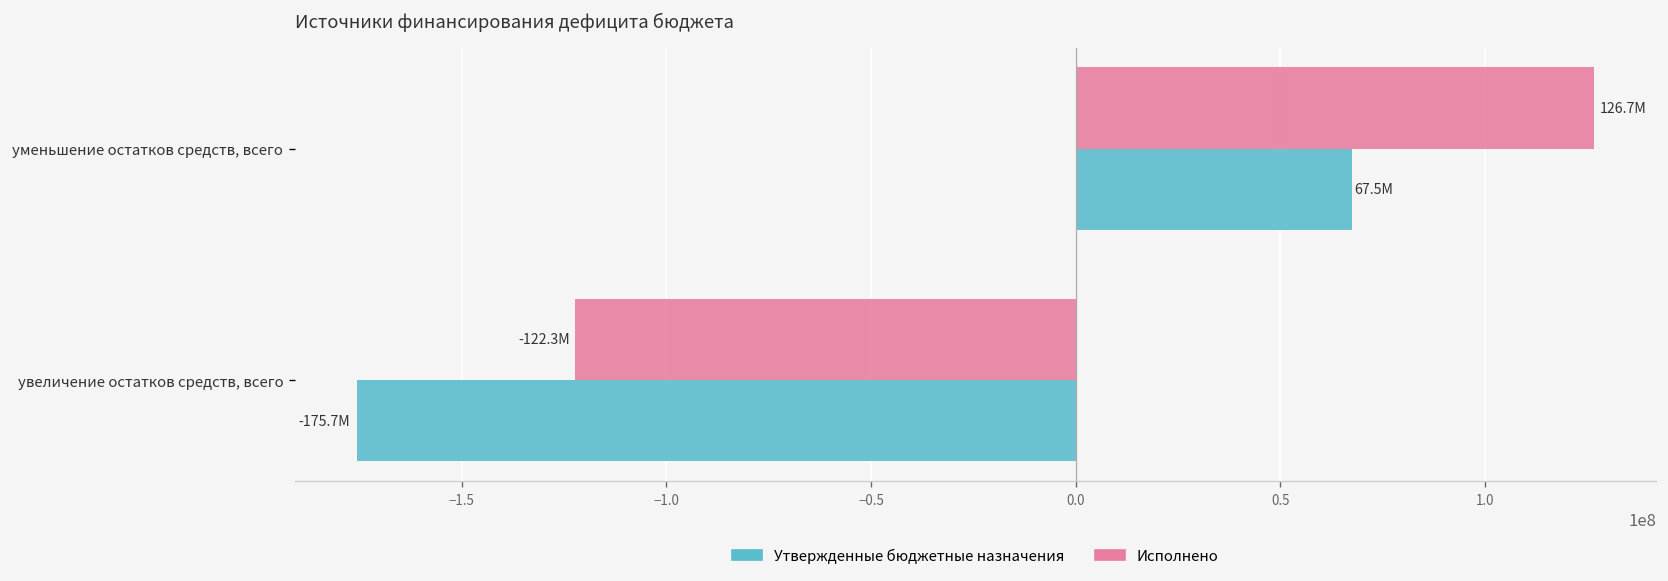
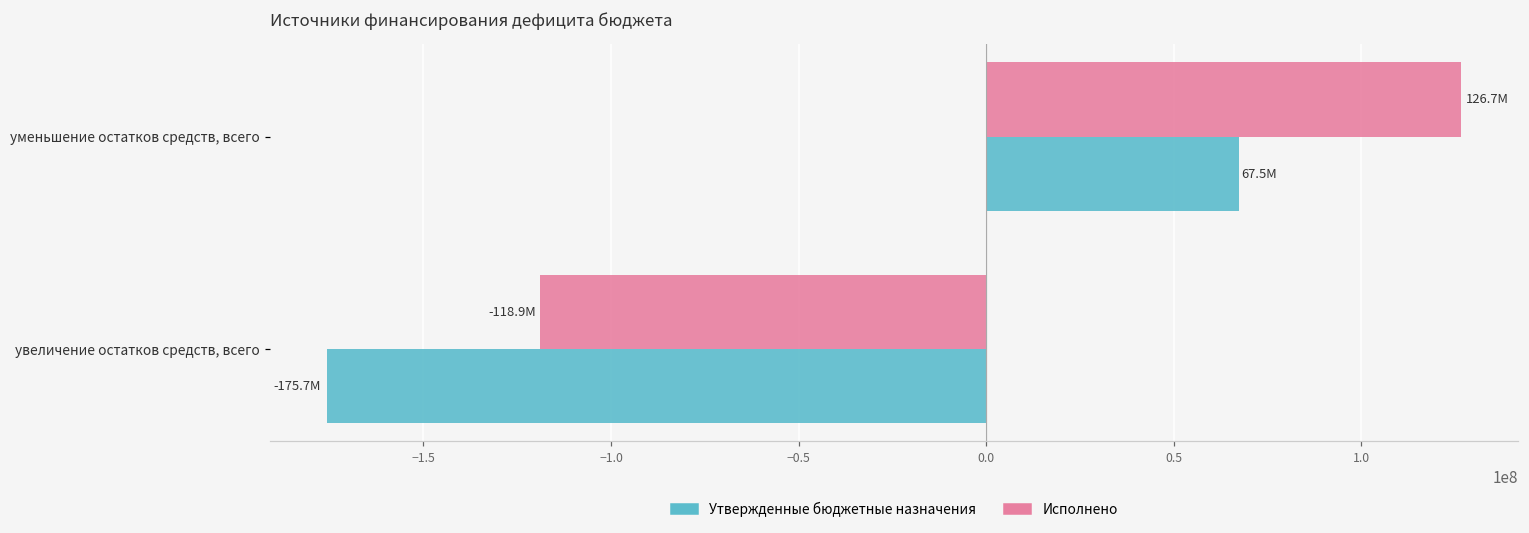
  {
    "Утвержденные бюджетные назначения": {
      "уменьшение остатков средств, всего": "67.5M",
      "увеличение остатков средств, всего": "-175.7M"
    },
    "Исполнено": {
      "уменьшение остатков средств, всего": "126.7M",
-     "увеличение остатков средств, всего": "-122.3M"
+     "увеличение остатков средств, всего": "-118.9M"
    }
  }
